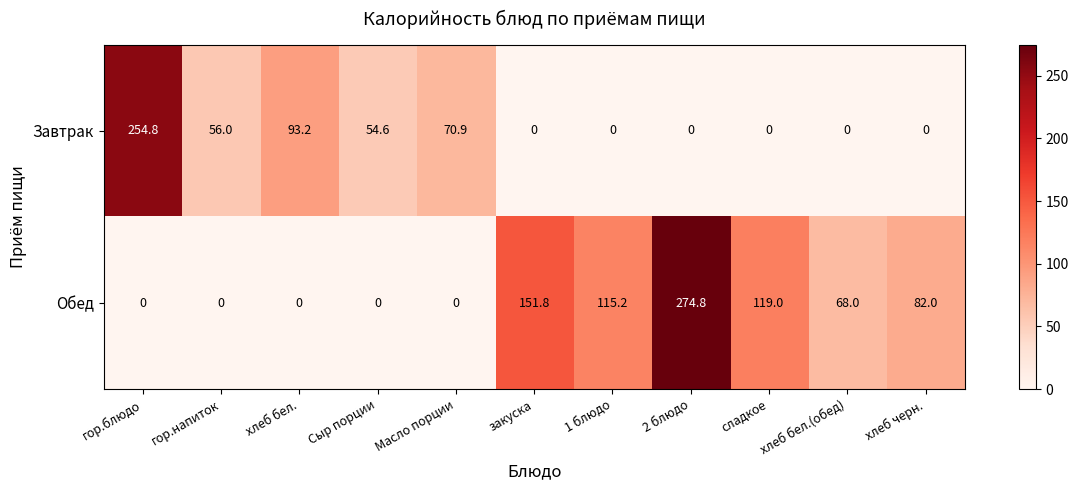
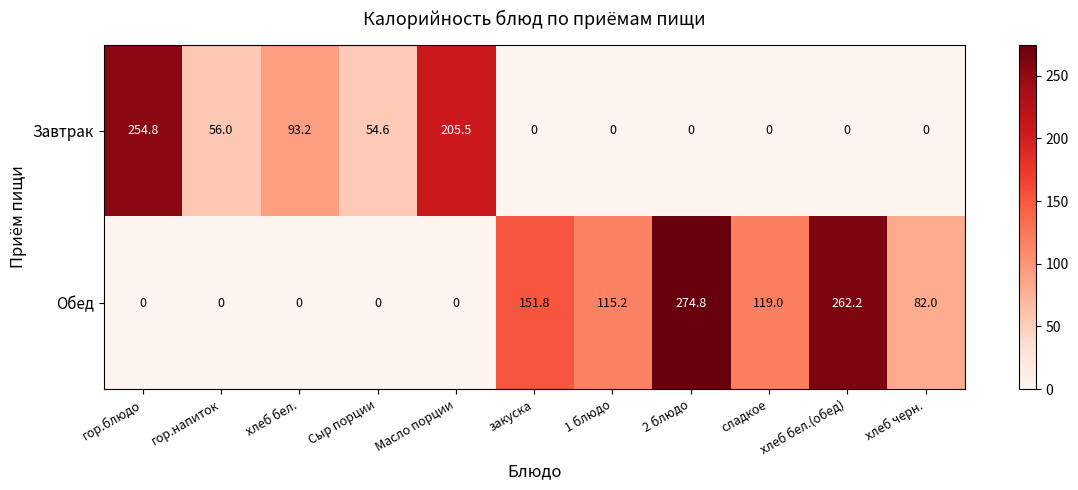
  {
    "Завтрак": {
      "гор.блюдо": 254.8,
      "гор.напиток": 56.0,
      "хлеб бел.": 93.2,
      "Сыр порции": 54.6,
-     "Масло порции": 70.9,
+     "Масло порции": 205.5,
      "закуска": 0,
      "1 блюдо": 0,
      "2 блюдо": 0,
      "сладкое": 0,
      "хлеб бел.(обед)": 0,
      "хлеб черн.": 0
    },
    "Обед": {
      "гор.блюдо": 0,
      "гор.напиток": 0,
      "хлеб бел.": 0,
      "Сыр порции": 0,
      "Масло порции": 0,
      "закуска": 151.8,
      "1 блюдо": 115.2,
      "2 блюдо": 274.8,
      "сладкое": 119.0,
-     "хлеб бел.(обед)": 68.0,
+     "хлеб бел.(обед)": 262.2,
      "хлеб черн.": 82.0
    }
  }
